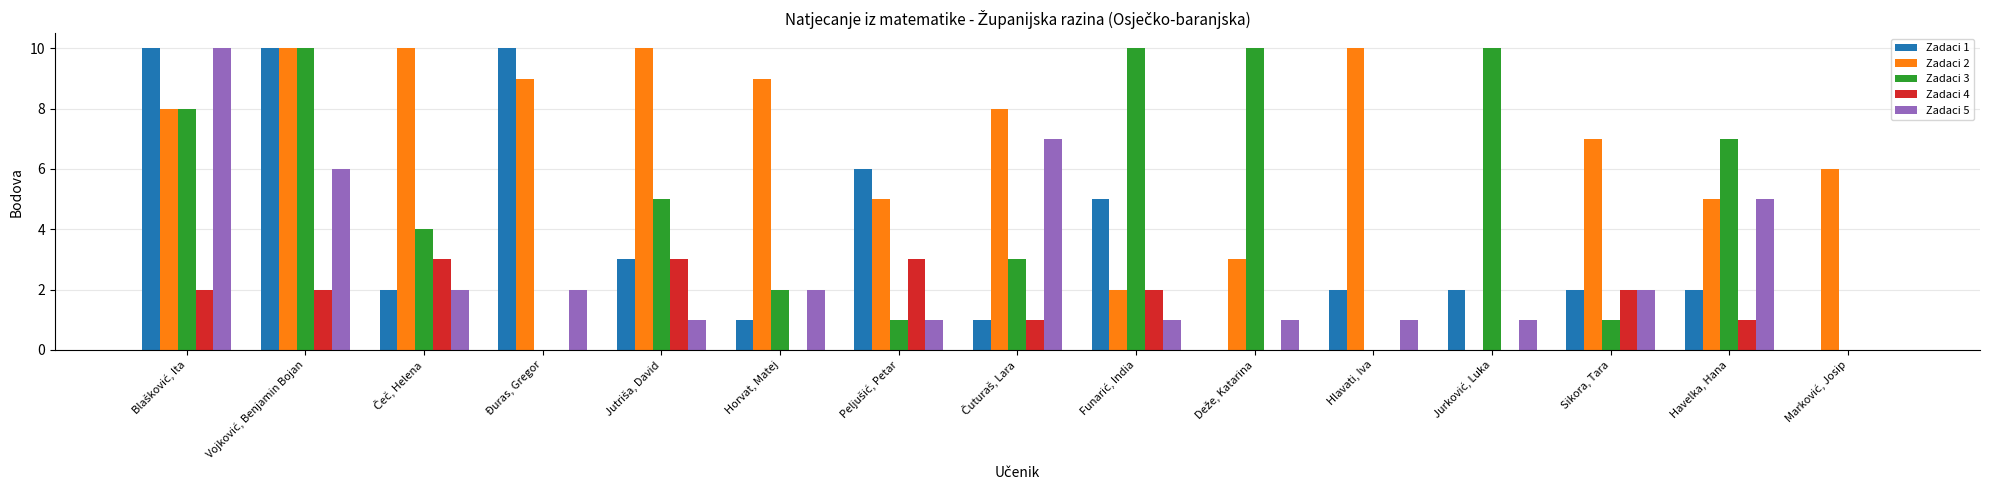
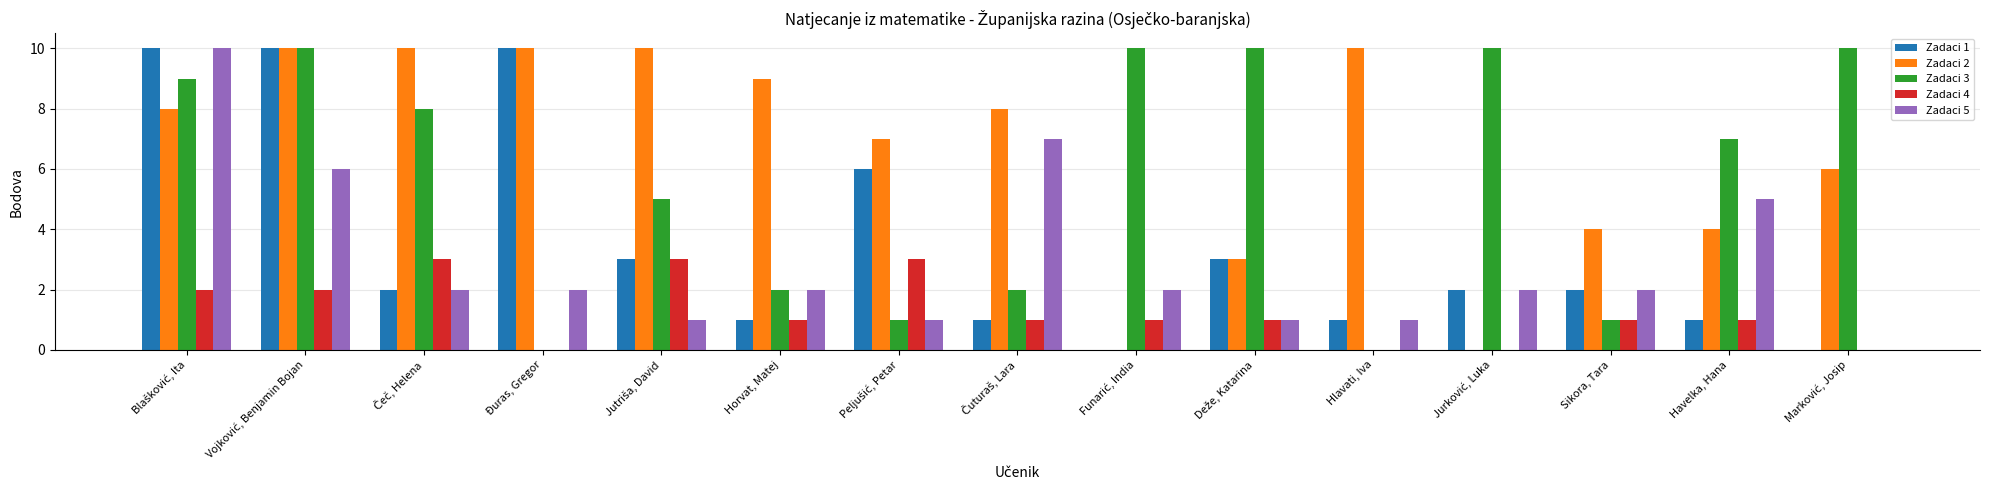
  {
    "Zadaci 1": {
      "Blašković, Ita": 10,
      "Vojković, Benjamin Bojan": 10,
      "Čeč, Helena": 2,
      "Đuras, Gregor": 10,
      "Jutriša, David": 3,
      "Horvat, Matej": 1,
      "Peljušić, Petar": 6,
      "Čuturaš, Lara": 1,
-     "Funarić, India": 5,
-     "Deže, Katarina": 0,
-     "Hlavati, Iva": 2,
+     "Funarić, India": 0,
+     "Deže, Katarina": 3,
+     "Hlavati, Iva": 1,
      "Jurković, Luka": 2,
      "Sikora, Tara": 2,
-     "Havelka, Hana": 2,
+     "Havelka, Hana": 1,
      "Marković, Josip": 0
    },
    "Zadaci 2": {
      "Blašković, Ita": 8,
      "Vojković, Benjamin Bojan": 10,
      "Čeč, Helena": 10,
-     "Đuras, Gregor": 9,
+     "Đuras, Gregor": 10,
      "Jutriša, David": 10,
      "Horvat, Matej": 9,
-     "Peljušić, Petar": 5,
+     "Peljušić, Petar": 7,
      "Čuturaš, Lara": 8,
-     "Funarić, India": 2,
+     "Funarić, India": 0,
      "Deže, Katarina": 3,
      "Hlavati, Iva": 10,
      "Jurković, Luka": 0,
-     "Sikora, Tara": 7,
-     "Havelka, Hana": 5,
+     "Sikora, Tara": 4,
+     "Havelka, Hana": 4,
      "Marković, Josip": 6
    },
    "Zadaci 3": {
-     "Blašković, Ita": 8,
+     "Blašković, Ita": 9,
      "Vojković, Benjamin Bojan": 10,
-     "Čeč, Helena": 4,
+     "Čeč, Helena": 8,
      "Đuras, Gregor": 0,
      "Jutriša, David": 5,
      "Horvat, Matej": 2,
      "Peljušić, Petar": 1,
-     "Čuturaš, Lara": 3,
+     "Čuturaš, Lara": 2,
      "Funarić, India": 10,
      "Deže, Katarina": 10,
      "Hlavati, Iva": 0,
      "Jurković, Luka": 10,
      "Sikora, Tara": 1,
      "Havelka, Hana": 7,
-     "Marković, Josip": 0
+     "Marković, Josip": 10
    },
    "Zadaci 4": {
      "Blašković, Ita": 2,
      "Vojković, Benjamin Bojan": 2,
      "Čeč, Helena": 3,
      "Đuras, Gregor": 0,
      "Jutriša, David": 3,
-     "Horvat, Matej": 0,
+     "Horvat, Matej": 1,
      "Peljušić, Petar": 3,
      "Čuturaš, Lara": 1,
-     "Funarić, India": 2,
-     "Deže, Katarina": 0,
+     "Funarić, India": 1,
+     "Deže, Katarina": 1,
      "Hlavati, Iva": 0,
      "Jurković, Luka": 0,
-     "Sikora, Tara": 2,
+     "Sikora, Tara": 1,
      "Havelka, Hana": 1,
      "Marković, Josip": 0
    },
    "Zadaci 5": {
      "Blašković, Ita": 10,
      "Vojković, Benjamin Bojan": 6,
      "Čeč, Helena": 2,
      "Đuras, Gregor": 2,
      "Jutriša, David": 1,
      "Horvat, Matej": 2,
      "Peljušić, Petar": 1,
      "Čuturaš, Lara": 7,
-     "Funarić, India": 1,
+     "Funarić, India": 2,
      "Deže, Katarina": 1,
      "Hlavati, Iva": 1,
-     "Jurković, Luka": 1,
+     "Jurković, Luka": 2,
      "Sikora, Tara": 2,
      "Havelka, Hana": 5,
      "Marković, Josip": 0
    }
  }
